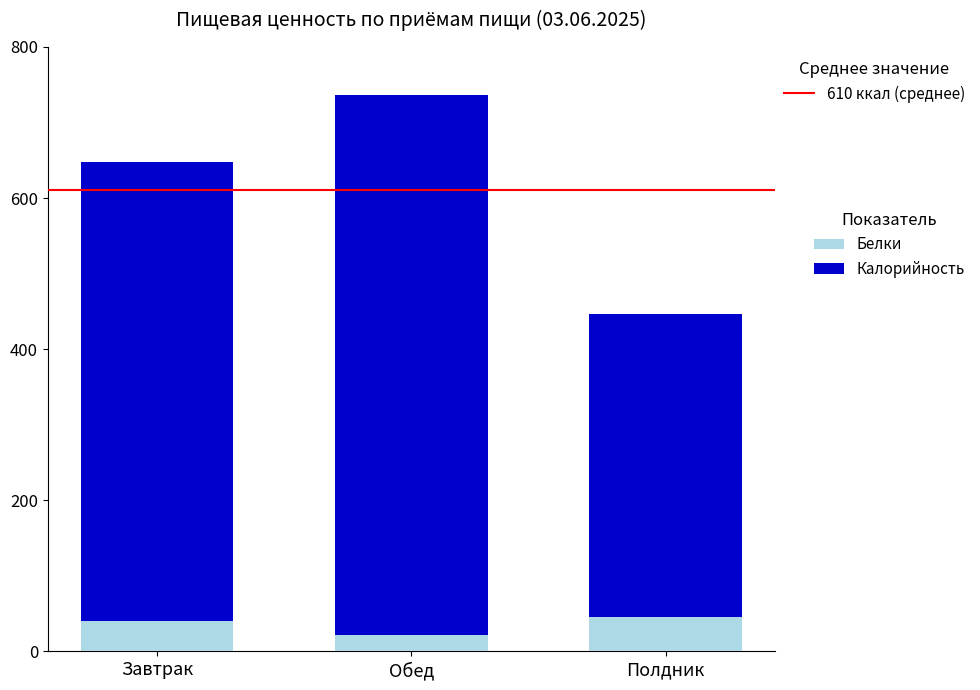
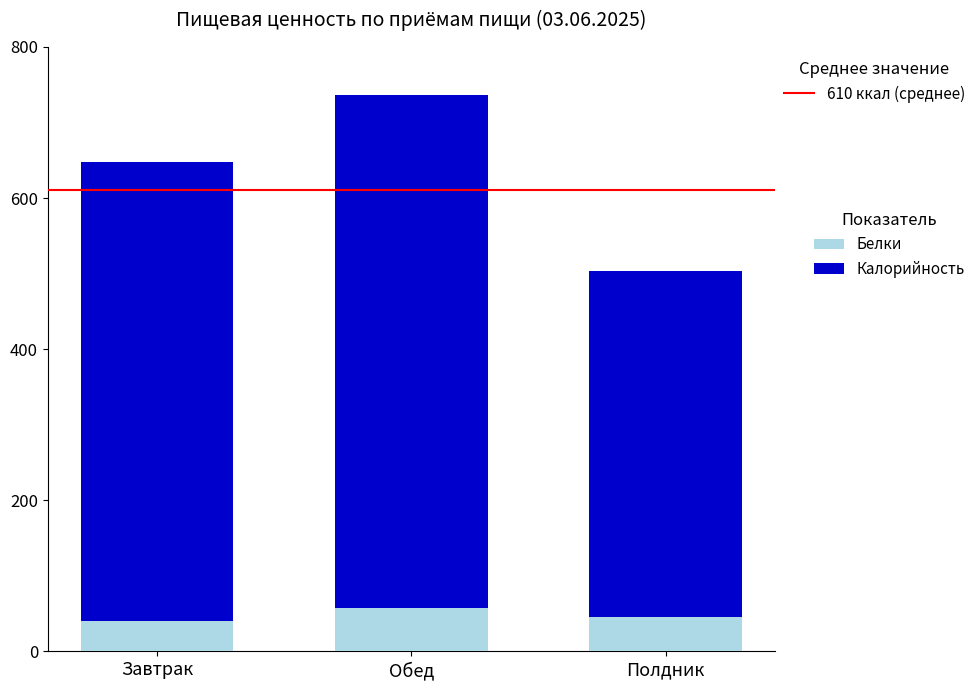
  {
    "Калорийность": {
      "Завтрак": 650,
      "Обед": 740,
-     "Полдник": 450
+     "Полдник": 500
    },
    "Белки": {
-     "Обед": 20
+     "Обед": 60
    }
  }
